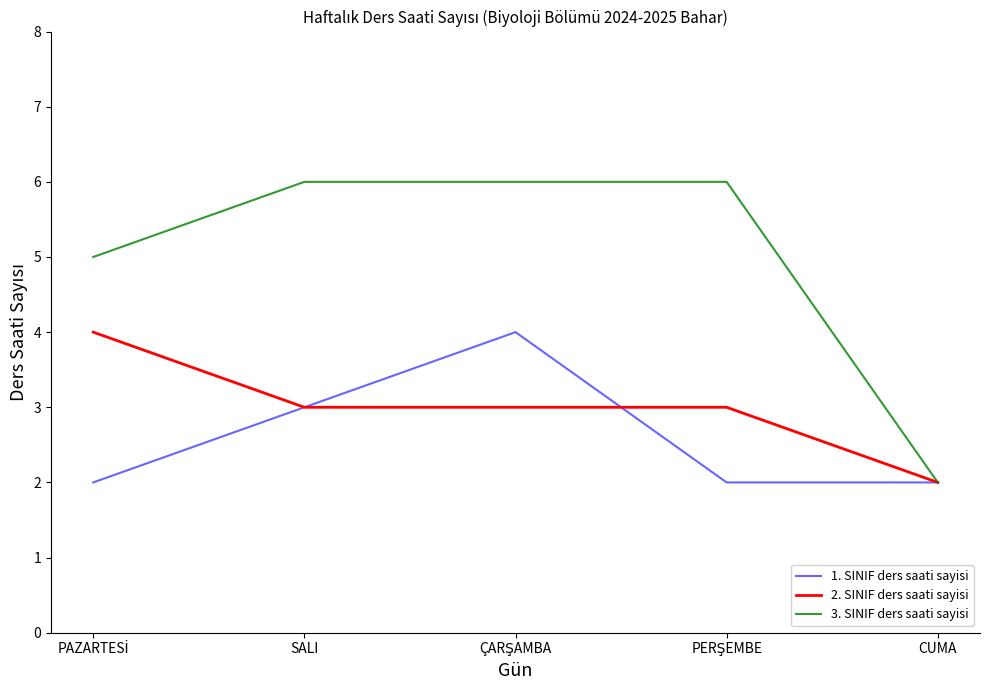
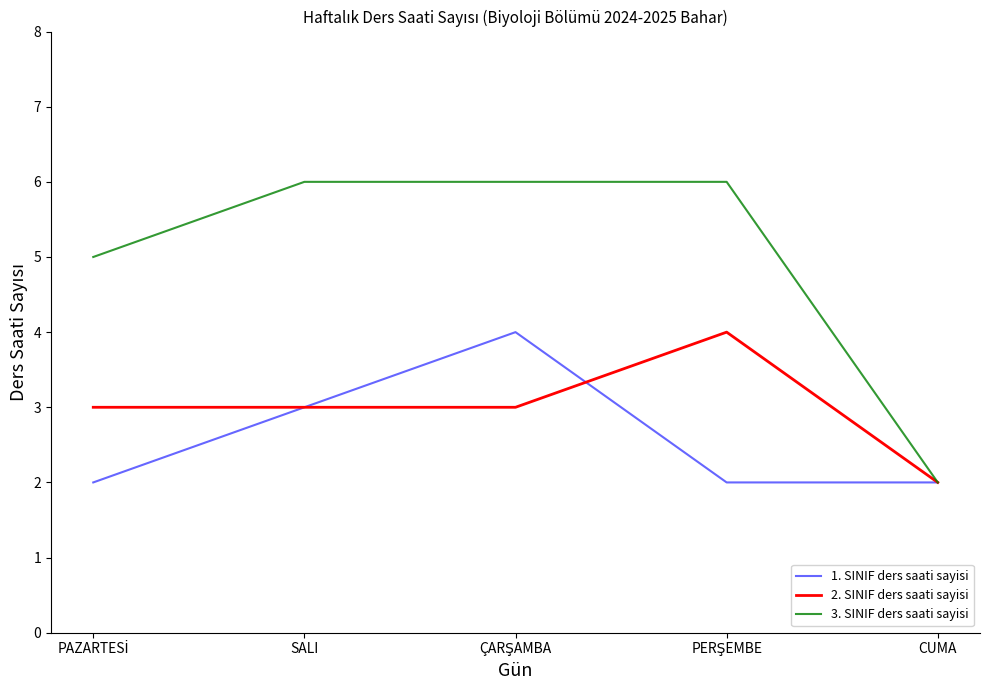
  {
    "1. SINIF ders saati sayisi": {
      "PAZARTESİ": 2,
      "ÇARŞAMBA": 4,
      "PERŞEMBE": 2
    },
    "2. SINIF ders saati sayisi": {
-     "PAZARTESİ": 4,
+     "PAZARTESİ": 3,
      "ÇARŞAMBA": 3,
-     "PERŞEMBE": 3
+     "PERŞEMBE": 4
    },
    "3. SINIF ders saati sayisi": {
      "PAZARTESİ": 5,
      "SALI": 6,
      "ÇARŞAMBA": 6,
      "PERŞEMBE": 6
    }
  }
